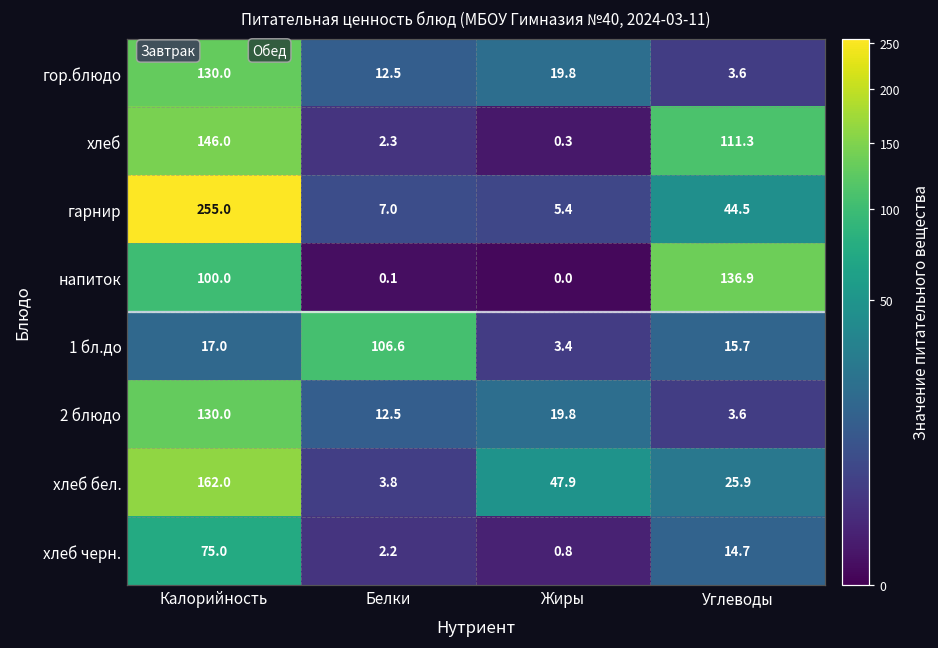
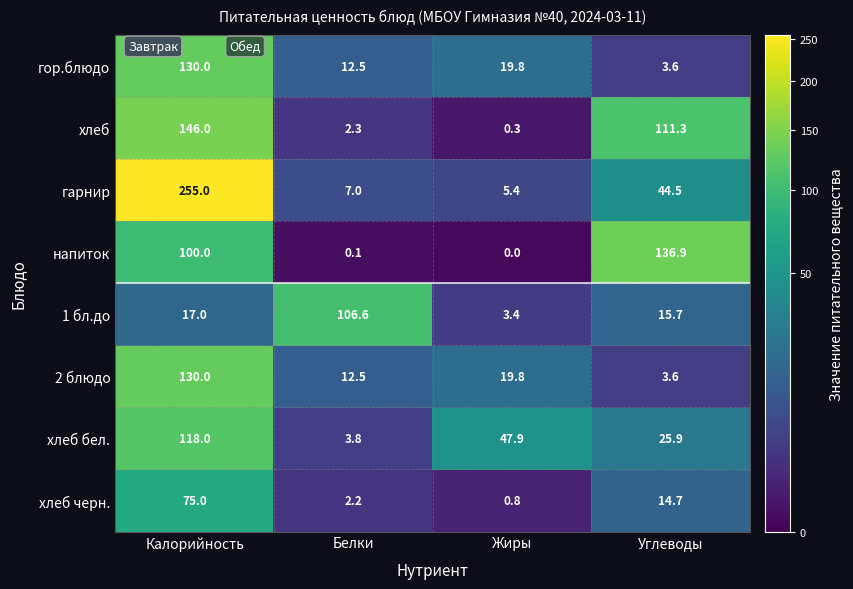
  {
    "гор.блюдо": {
      "Калорийность": 130.0,
      "Белки": 12.5,
      "Жиры": 19.8,
      "Углеводы": 3.6
    },
    "хлеб": {
      "Калорийность": 146.0,
      "Белки": 2.3,
      "Жиры": 0.3,
      "Углеводы": 111.3
    },
    "гарнир": {
      "Калорийность": 255.0,
      "Белки": 7.0,
      "Жиры": 5.4,
      "Углеводы": 44.5
    },
    "напиток": {
      "Калорийность": 100.0,
      "Белки": 0.1,
      "Жиры": 0.0,
      "Углеводы": 136.9
    },
    "1 бл.до": {
      "Калорийность": 17.0,
      "Белки": 106.6,
      "Жиры": 3.4,
      "Углеводы": 15.7
    },
    "2 блюдо": {
      "Калорийность": 130.0,
      "Белки": 12.5,
      "Жиры": 19.8,
      "Углеводы": 3.6
    },
    "хлеб бел.": {
-     "Калорийность": 162.0,
+     "Калорийность": 118.0,
      "Белки": 3.8,
      "Жиры": 47.9,
      "Углеводы": 25.9
    },
    "хлеб черн.": {
      "Калорийность": 75.0,
      "Белки": 2.2,
      "Жиры": 0.8,
      "Углеводы": 14.7
    }
  }
